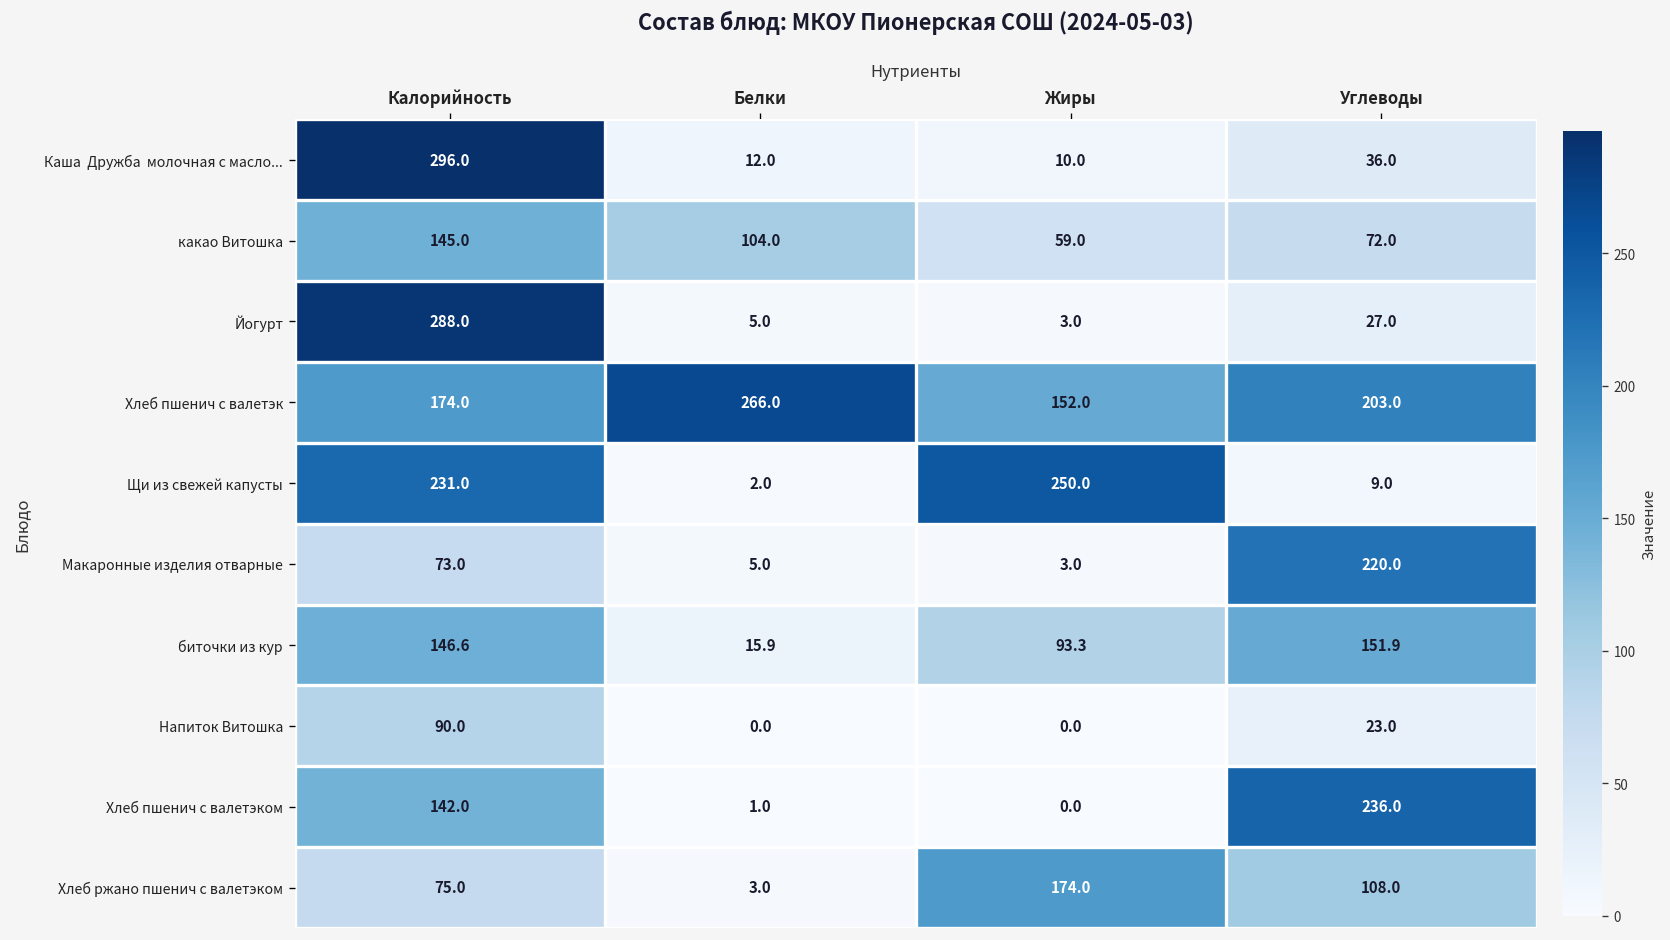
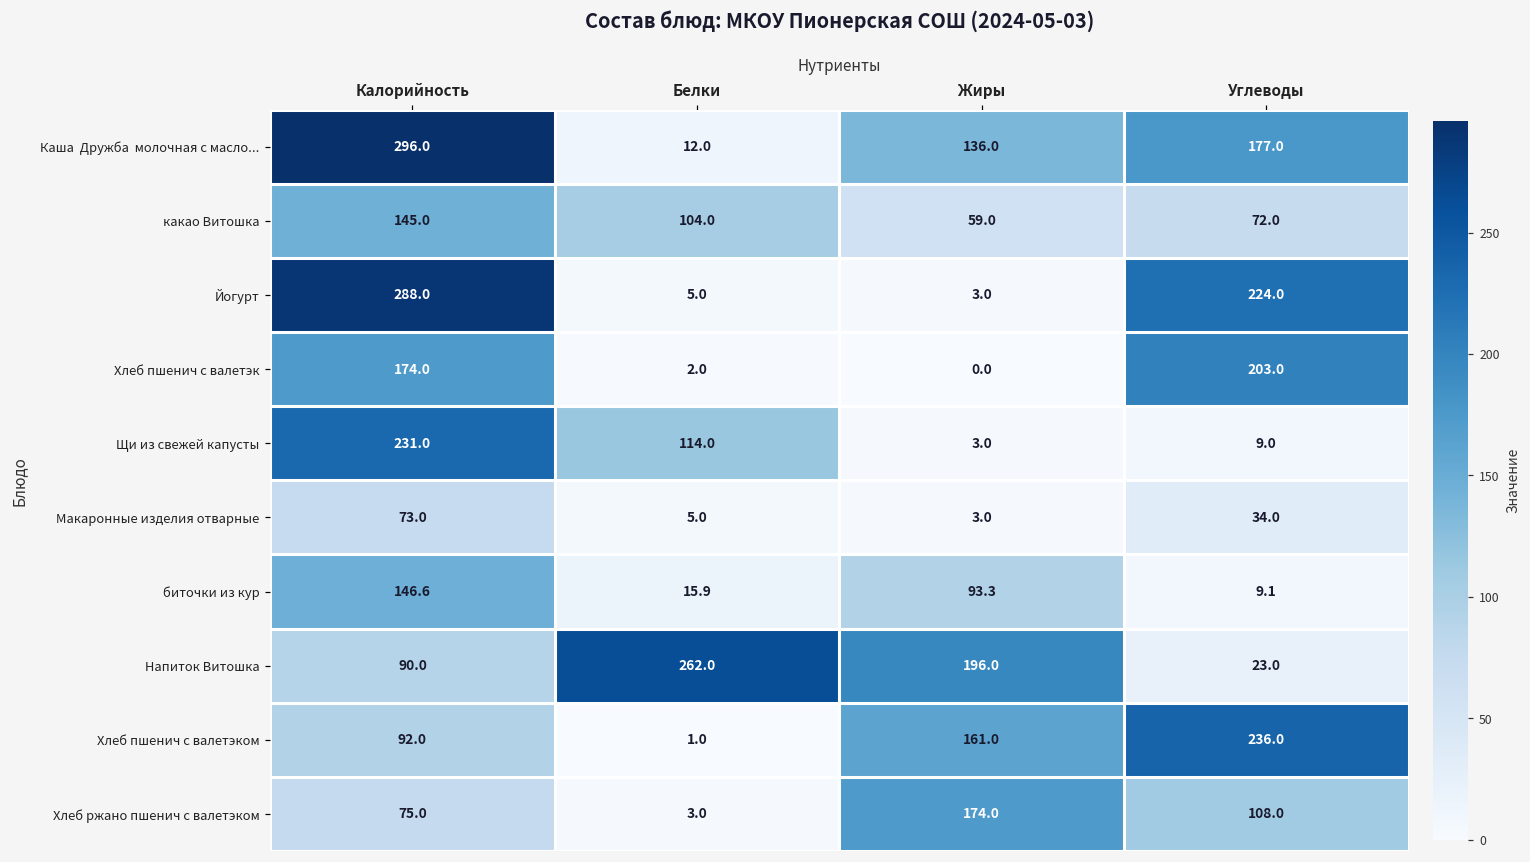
  {
    "Каша Дружба молочная с масло...": {
      "Калорийность": 296.0,
      "Белки": 12.0,
-     "Жиры": 10.0,
-     "Углеводы": 36.0
+     "Жиры": 136.0,
+     "Углеводы": 177.0
    },
    "какао Витошка": {
      "Калорийность": 145.0,
      "Белки": 104.0,
      "Жиры": 59.0,
      "Углеводы": 72.0
    },
    "Йогурт": {
      "Калорийность": 288.0,
      "Белки": 5.0,
      "Жиры": 3.0,
-     "Углеводы": 27.0
+     "Углеводы": 224.0
    },
    "Хлеб пшенич с валетэк": {
      "Калорийность": 174.0,
-     "Белки": 266.0,
-     "Жиры": 152.0,
+     "Белки": 2.0,
+     "Жиры": 0.0,
      "Углеводы": 203.0
    },
    "Щи из свежей капусты": {
      "Калорийность": 231.0,
-     "Белки": 2.0,
-     "Жиры": 250.0,
+     "Белки": 114.0,
+     "Жиры": 3.0,
      "Углеводы": 9.0
    },
    "Макаронные изделия отварные": {
      "Калорийность": 73.0,
      "Белки": 5.0,
      "Жиры": 3.0,
-     "Углеводы": 220.0
+     "Углеводы": 34.0
    },
    "биточки из кур": {
      "Калорийность": 146.6,
      "Белки": 15.9,
      "Жиры": 93.3,
-     "Углеводы": 151.9
+     "Углеводы": 9.1
    },
    "Напиток Витошка": {
      "Калорийность": 90.0,
-     "Белки": 0.0,
-     "Жиры": 0.0,
+     "Белки": 262.0,
+     "Жиры": 196.0,
      "Углеводы": 23.0
    },
    "Хлеб пшенич с валетэком": {
-     "Калорийность": 142.0,
+     "Калорийность": 92.0,
      "Белки": 1.0,
-     "Жиры": 0.0,
+     "Жиры": 161.0,
      "Углеводы": 236.0
    },
    "Хлеб ржано пшенич с валетэком": {
      "Калорийность": 75.0,
      "Белки": 3.0,
      "Жиры": 174.0,
      "Углеводы": 108.0
    }
  }
